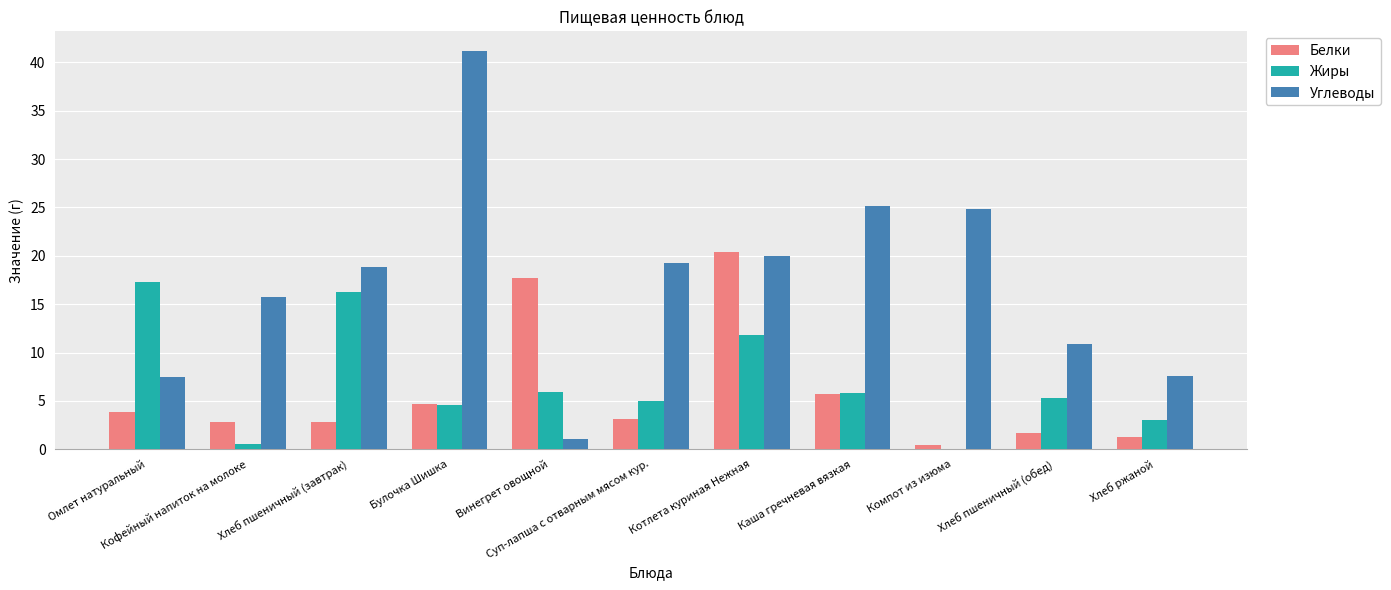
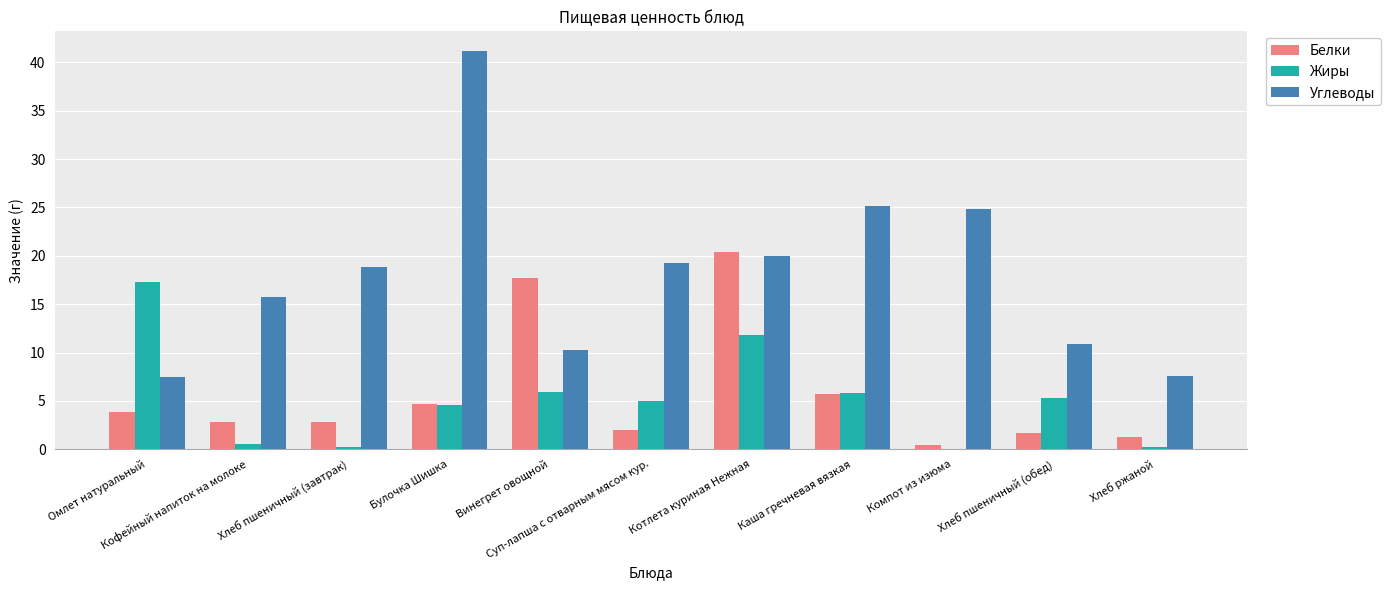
  {
    "Белки": {
      "Омлет натуральный": 4,
      "Кофейный напиток на молоке": 3,
      "Хлеб пшеничный (завтрак)": 3,
      "Булочка Шишка": 5,
      "Винегрет овощной": 18,
-     "Суп-лапша с отварным мясом кур.": 3,
+     "Суп-лапша с отварным мясом кур.": 2,
      "Котлета куриная Нежная": 20,
      "Каша гречневая вязкая": 6,
      "Компот из изюма": 0,
      "Хлеб пшеничный (обед)": 2,
      "Хлеб ржаной": 1
    },
    "Жиры": {
      "Омлет натуральный": 17,
      "Кофейный напиток на молоке": 1,
-     "Хлеб пшеничный (завтрак)": 16,
+     "Хлеб пшеничный (завтрак)": 0,
      "Булочка Шишка": 5,
      "Винегрет овощной": 6,
      "Суп-лапша с отварным мясом кур.": 5,
      "Котлета куриная Нежная": 12,
      "Каша гречневая вязкая": 6,
      "Хлеб пшеничный (обед)": 5,
-     "Хлеб ржаной": 3
+     "Хлеб ржаной": 0
    },
    "Углеводы": {
      "Омлет натуральный": 7,
      "Кофейный напиток на молоке": 16,
      "Хлеб пшеничный (завтрак)": 19,
      "Булочка Шишка": 41,
-     "Винегрет овощной": 1,
+     "Винегрет овощной": 10,
      "Суп-лапша с отварным мясом кур.": 19,
      "Котлета куриная Нежная": 20,
      "Каша гречневая вязкая": 25,
      "Компот из изюма": 25,
      "Хлеб пшеничный (обед)": 11,
      "Хлеб ржаной": 8
    }
  }
